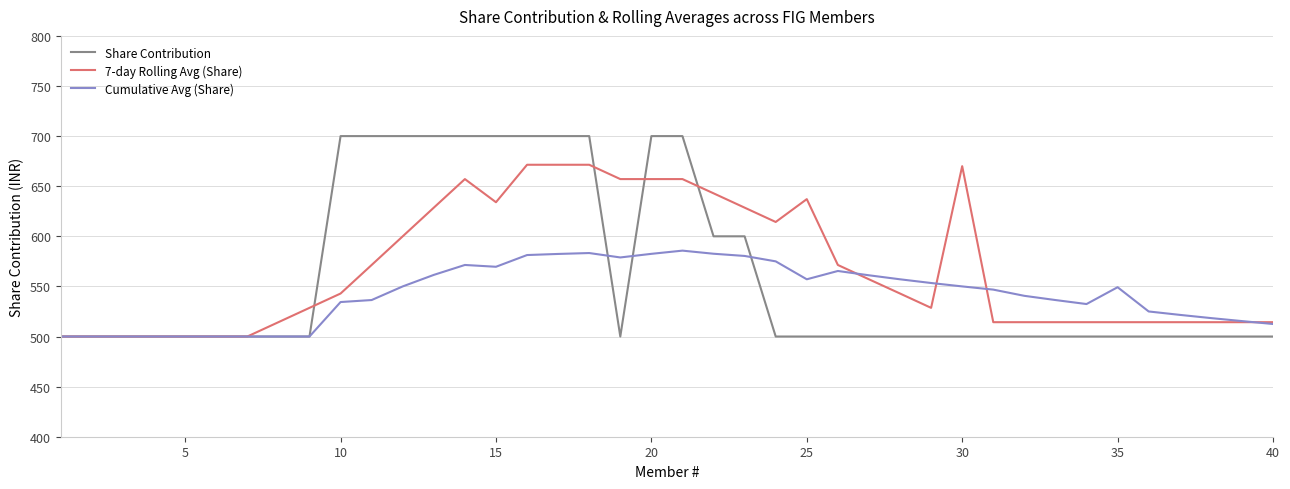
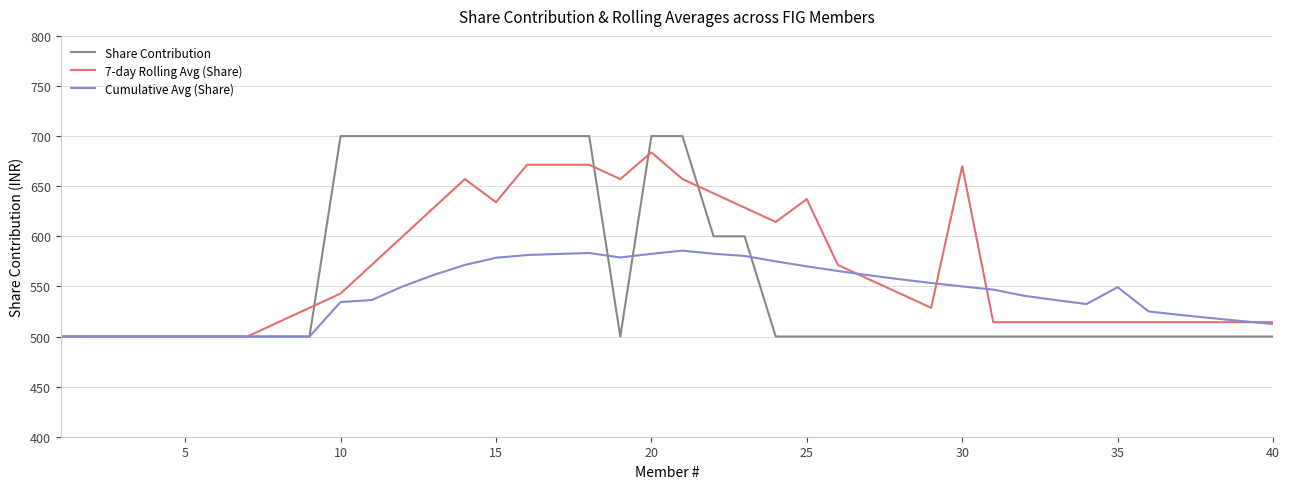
  {
    "Share Contribution": {
      "10": 700,
      "15": 700,
      "20": 700,
      "25": 500,
      "30": 500,
      "35": 500,
      "40": 500
    },
    "7-day Rolling Avg (Share)": {
      "10": 543,
      "15": 634,
-     "20": 657,
+     "20": 684,
      "25": 637,
      "30": 670,
      "35": 514
    },
    "Cumulative Avg (Share)": {
      "10": 534,
-     "15": 570,
+     "15": 579,
      "20": 583,
-     "25": 557,
+     "25": 570,
      "30": 550,
      "35": 549
    }
  }
